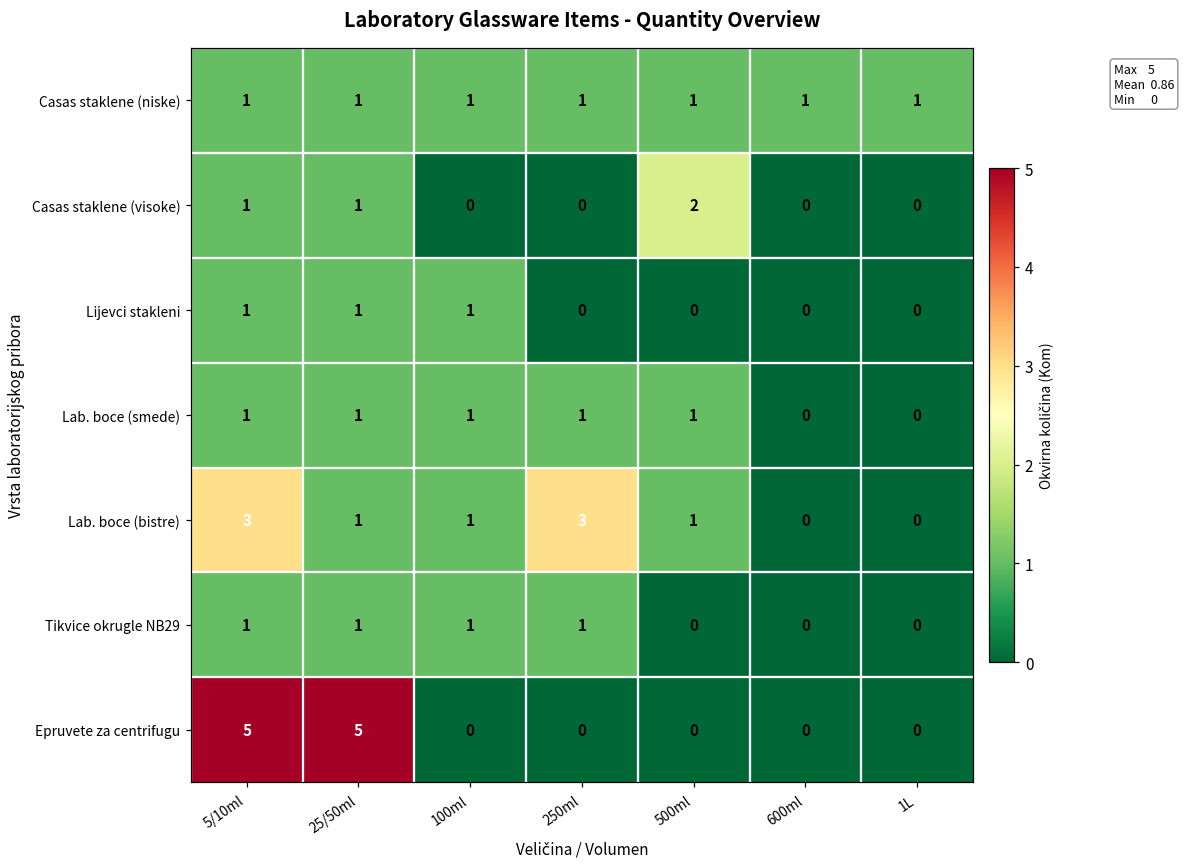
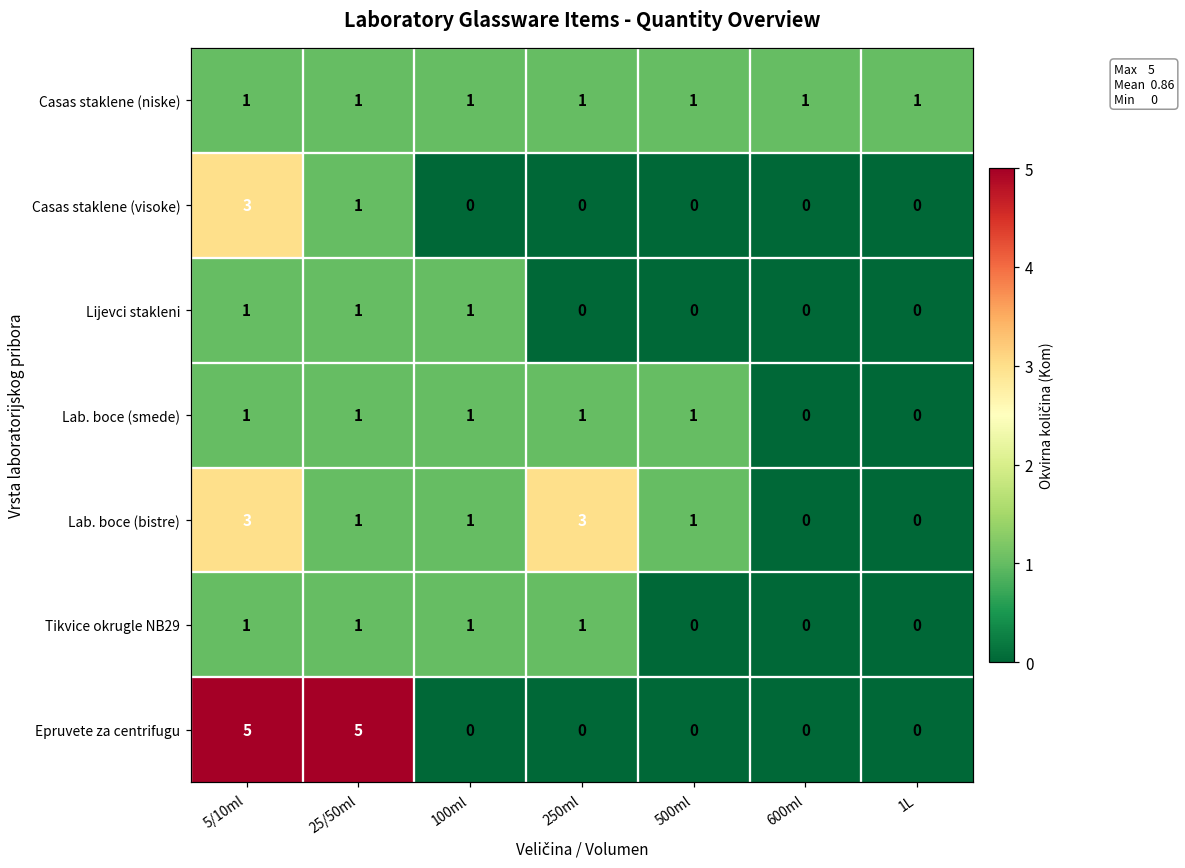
  {
    "Casas staklene (niske)": {
      "5/10ml": 1,
      "25/50ml": 1,
      "100ml": 1,
      "250ml": 1,
      "500ml": 1,
      "600ml": 1,
      "1L": 1
    },
    "Casas staklene (visoke)": {
-     "5/10ml": 1,
+     "5/10ml": 3,
      "25/50ml": 1,
      "100ml": 0,
      "250ml": 0,
-     "500ml": 2,
+     "500ml": 0,
      "600ml": 0,
      "1L": 0
    },
    "Lijevci stakleni": {
      "5/10ml": 1,
      "25/50ml": 1,
      "100ml": 1,
      "250ml": 0,
      "500ml": 0,
      "600ml": 0,
      "1L": 0
    },
    "Lab. boce (smede)": {
      "5/10ml": 1,
      "25/50ml": 1,
      "100ml": 1,
      "250ml": 1,
      "500ml": 1,
      "600ml": 0,
      "1L": 0
    },
    "Lab. boce (bistre)": {
      "5/10ml": 3,
      "25/50ml": 1,
      "100ml": 1,
      "250ml": 3,
      "500ml": 1,
      "600ml": 0,
      "1L": 0
    },
    "Tikvice okrugle NB29": {
      "5/10ml": 1,
      "25/50ml": 1,
      "100ml": 1,
      "250ml": 1,
      "500ml": 0,
      "600ml": 0,
      "1L": 0
    },
    "Epruvete za centrifugu": {
      "5/10ml": 5,
      "25/50ml": 5,
      "100ml": 0,
      "250ml": 0,
      "500ml": 0,
      "600ml": 0,
      "1L": 0
    }
  }
